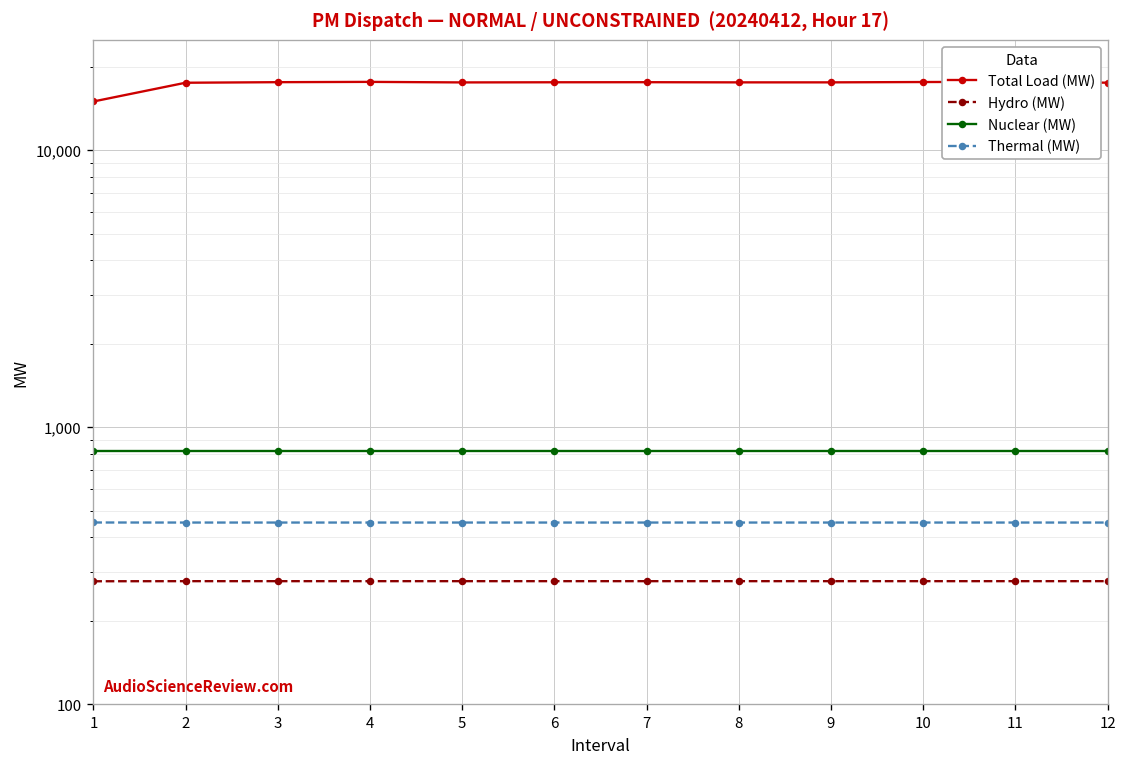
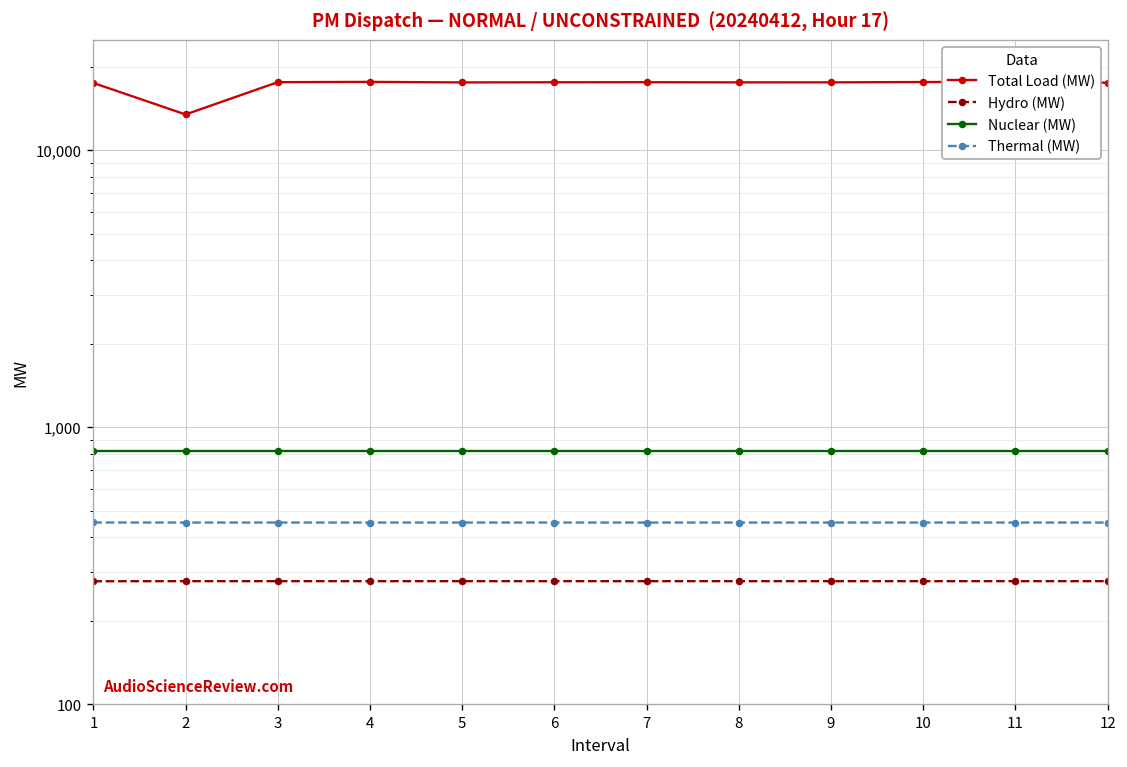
  {
    "Total Load (MW)": {
-     "1": "15,000",
-     "2": "18,000",
+     "1": "17,000",
+     "2": "13,000",
      "3": "18,000",
      "4": "18,000",
      "5": "18,000",
      "6": "18,000",
      "7": "18,000",
      "8": "18,000",
      "9": "18,000",
      "10": "18,000",
      "12": "18,000"
    },
    "Hydro (MW)": {
      "1": "280",
      "2": "280",
      "3": "280",
      "4": "280",
      "5": "280",
      "6": "280",
      "7": "280",
      "8": "280",
      "9": "280",
      "10": "280",
      "11": "280",
      "12": "280"
    },
    "Nuclear (MW)": {
      "1": "820",
      "2": "820",
      "3": "820",
      "4": "820",
      "5": "820",
      "6": "820",
      "7": "820",
      "8": "820",
      "9": "820",
      "10": "820",
      "11": "820",
      "12": "820"
    },
    "Thermal (MW)": {
      "1": "450",
      "2": "450",
      "3": "450",
      "4": "450",
      "5": "450",
      "6": "450",
      "7": "450",
      "8": "450",
      "9": "450",
      "10": "450",
      "11": "450",
      "12": "450"
    }
  }
